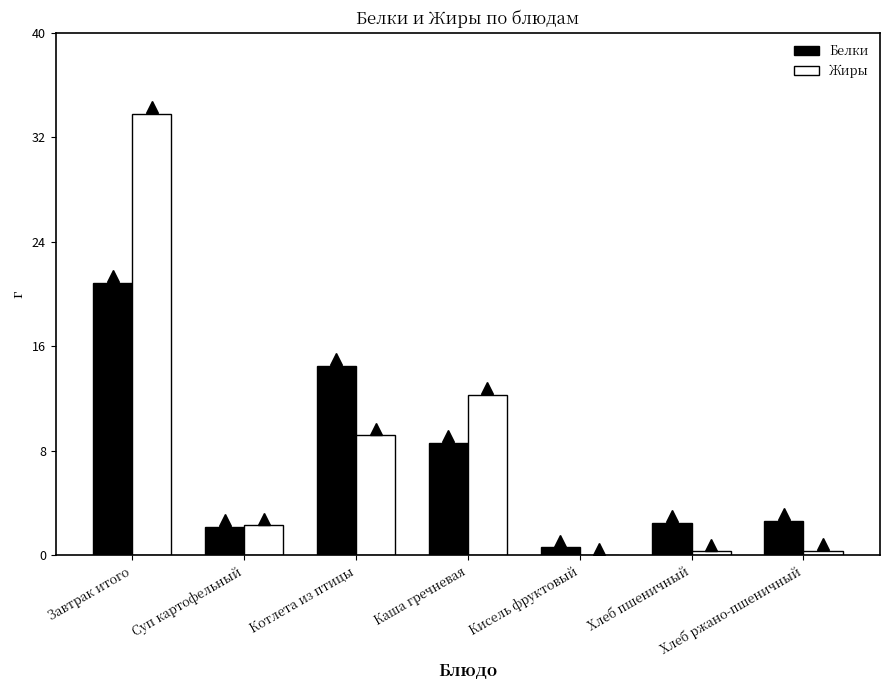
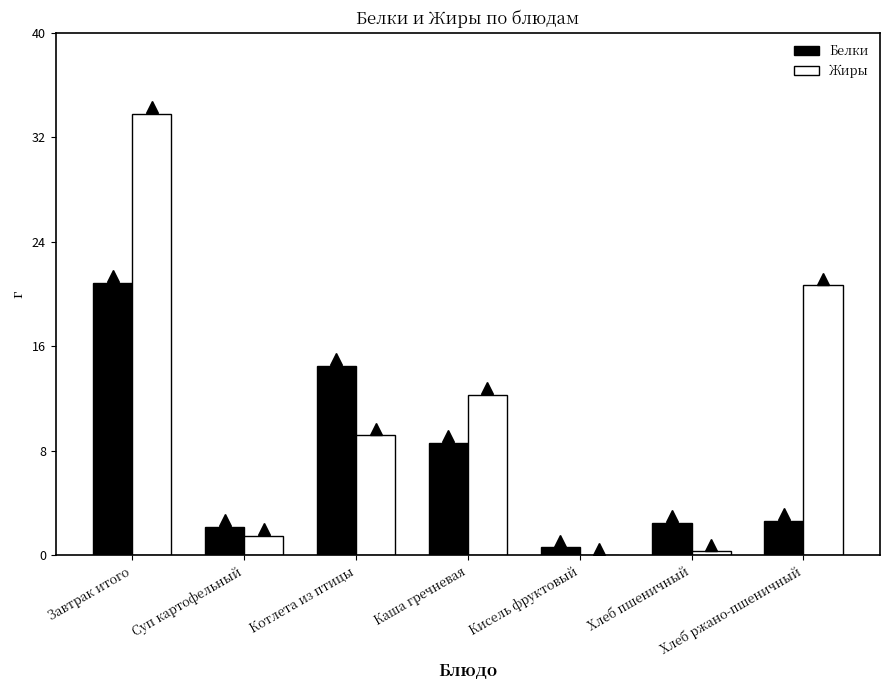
  {
    "Жиры": {
      "Завтрак итого": 33.8,
-     "Суп картофельный": 2.3,
+     "Суп картофельный": 1.5,
      "Котлета из птицы": 9.2,
      "Каша гречневая": 12.3,
      "Кисель фруктовый": 0.0,
      "Хлеб пшеничный": 0.3,
-     "Хлеб ржано-пшеничный": 0.3
+     "Хлеб ржано-пшеничный": 20.7
    }
  }
